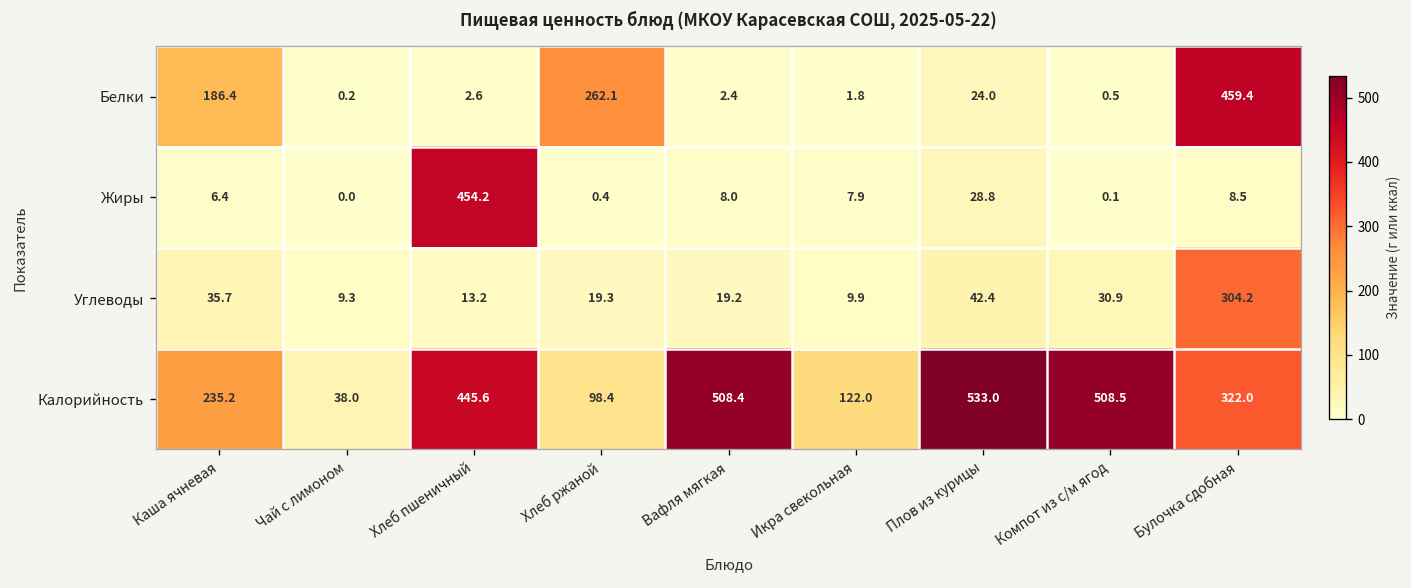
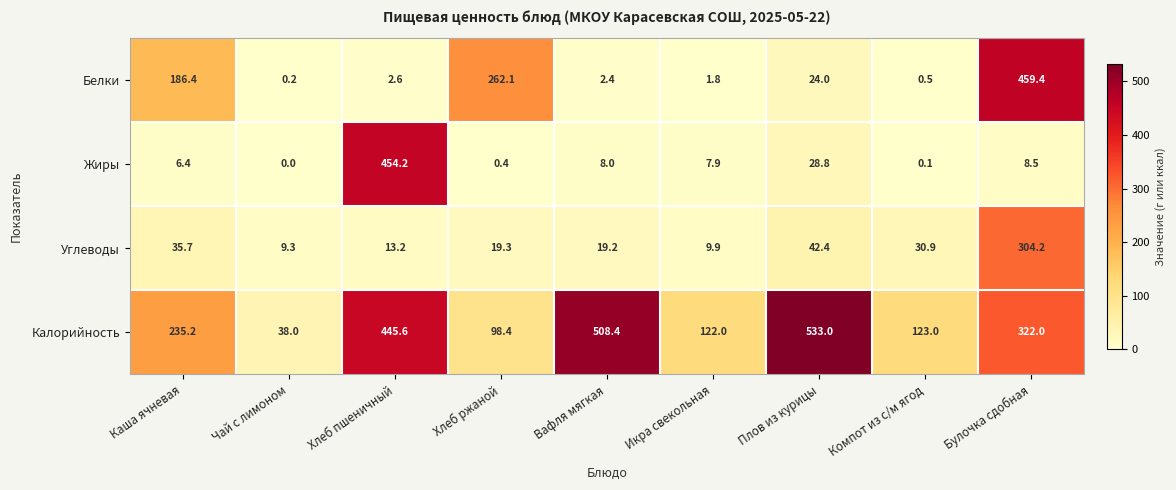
  {
    "Белки": {
      "Каша ячневая": 186.4,
      "Чай с лимоном": 0.2,
      "Хлеб пшеничный": 2.6,
      "Хлеб ржаной": 262.1,
      "Вафля мягкая": 2.4,
      "Икра свекольная": 1.8,
      "Плов из курицы": 24.0,
      "Компот из с/м ягод": 0.5,
      "Булочка сдобная": 459.4
    },
    "Жиры": {
      "Каша ячневая": 6.4,
      "Чай с лимоном": 0.0,
      "Хлеб пшеничный": 454.2,
      "Хлеб ржаной": 0.4,
      "Вафля мягкая": 8.0,
      "Икра свекольная": 7.9,
      "Плов из курицы": 28.8,
      "Компот из с/м ягод": 0.1,
      "Булочка сдобная": 8.5
    },
    "Углеводы": {
      "Каша ячневая": 35.7,
      "Чай с лимоном": 9.3,
      "Хлеб пшеничный": 13.2,
      "Хлеб ржаной": 19.3,
      "Вафля мягкая": 19.2,
      "Икра свекольная": 9.9,
      "Плов из курицы": 42.4,
      "Компот из с/м ягод": 30.9,
      "Булочка сдобная": 304.2
    },
    "Калорийность": {
      "Каша ячневая": 235.2,
      "Чай с лимоном": 38.0,
      "Хлеб пшеничный": 445.6,
      "Хлеб ржаной": 98.4,
      "Вафля мягкая": 508.4,
      "Икра свекольная": 122.0,
      "Плов из курицы": 533.0,
-     "Компот из с/м ягод": 508.5,
+     "Компот из с/м ягод": 123.0,
      "Булочка сдобная": 322.0
    }
  }
